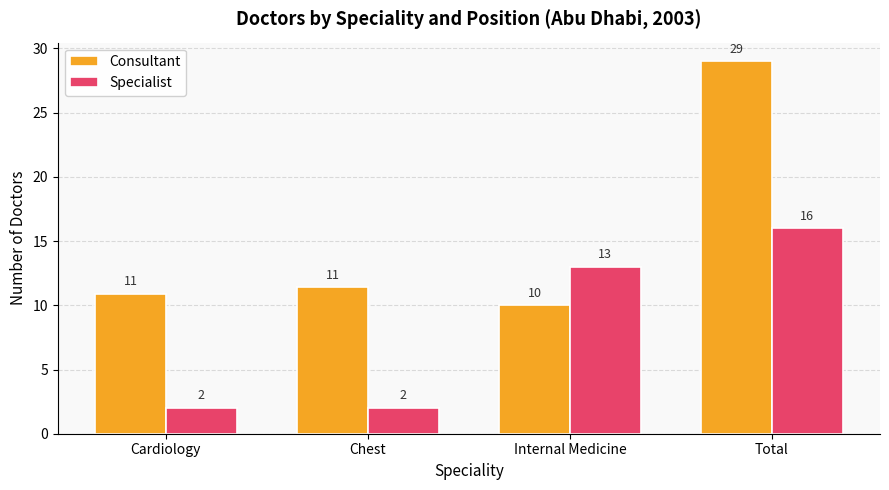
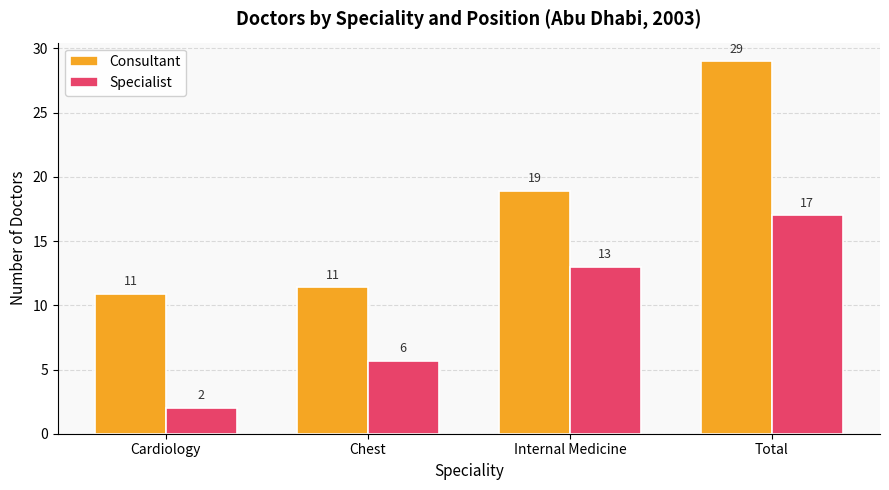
  {
    "Consultant": {
      "Cardiology": 11,
      "Chest": 11,
-     "Internal Medicine": 10,
+     "Internal Medicine": 19,
      "Total": 29
    },
    "Specialist": {
      "Cardiology": 2,
-     "Chest": 2,
+     "Chest": 6,
      "Internal Medicine": 13,
-     "Total": 16
+     "Total": 17
    }
  }
